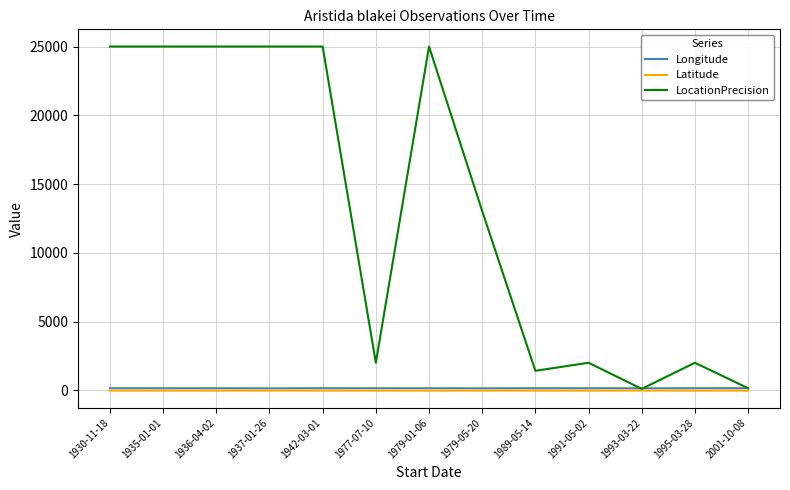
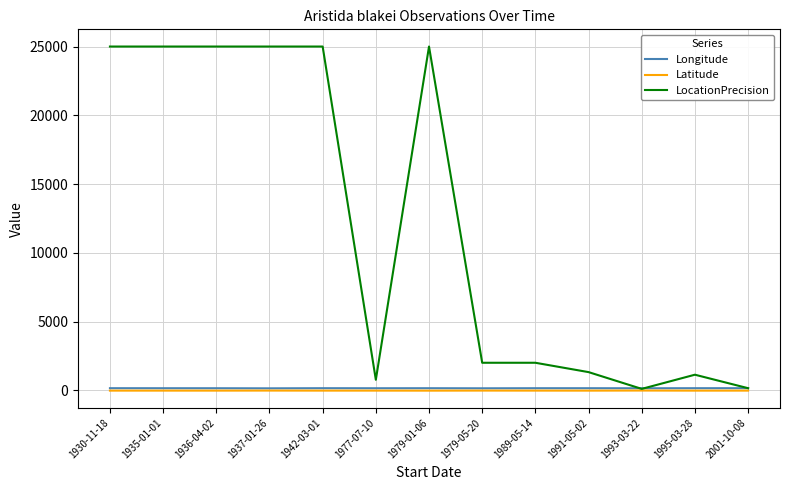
  {
    "LocationPrecision": {
      "1930-11-18": 25000,
      "1935-01-01": 25000,
      "1936-04-02": 25000,
      "1937-01-26": 25000,
      "1942-03-01": 25000,
-     "1977-07-10": 2000,
+     "1977-07-10": 800,
      "1979-01-06": 25000,
-     "1979-05-20": 13000,
-     "1989-05-14": 1400,
-     "1991-05-02": 2000,
-     "1995-03-28": 2000
+     "1979-05-20": 2000,
+     "1989-05-14": 2000,
+     "1991-05-02": 1300,
+     "1995-03-28": 1100
    }
  }
